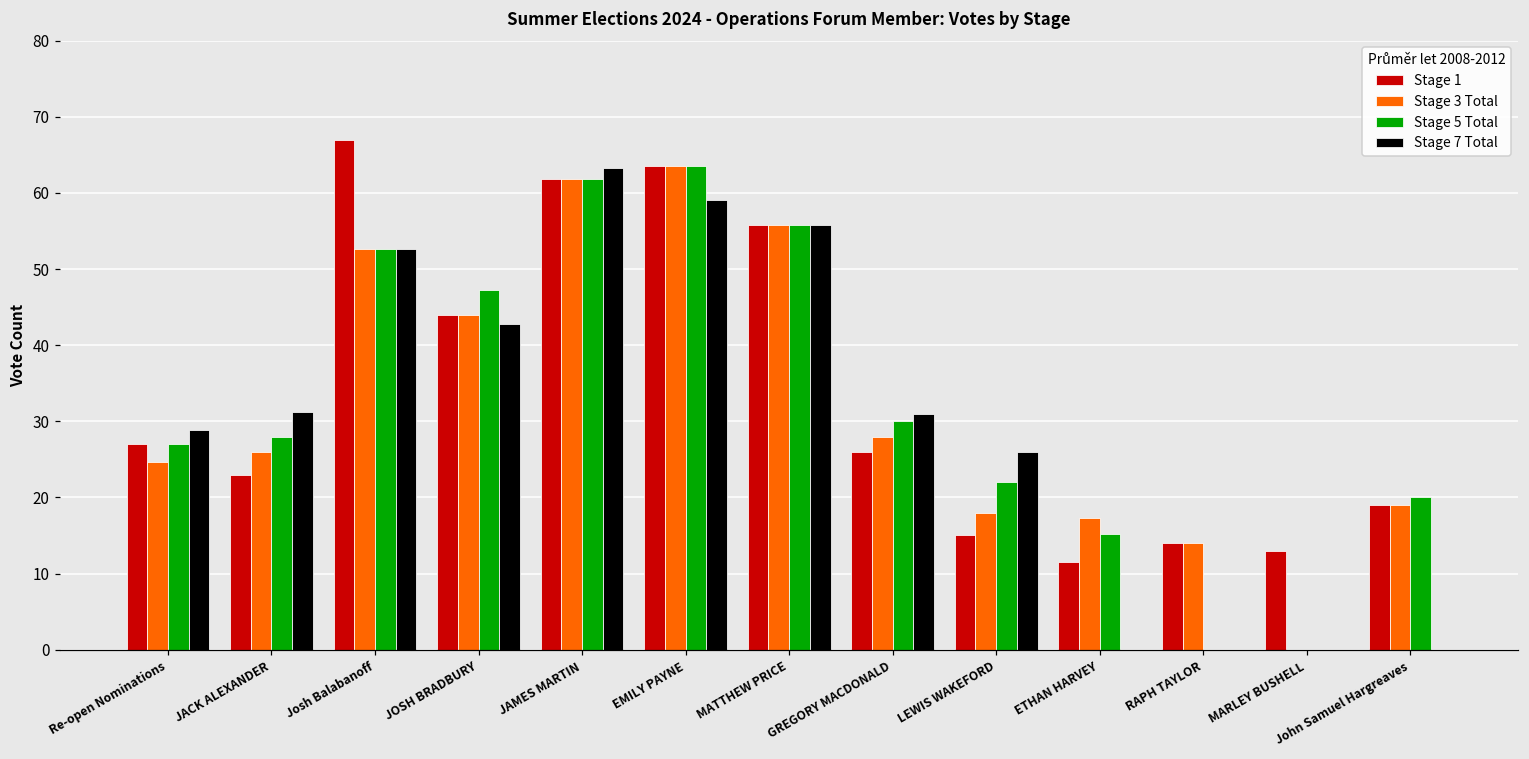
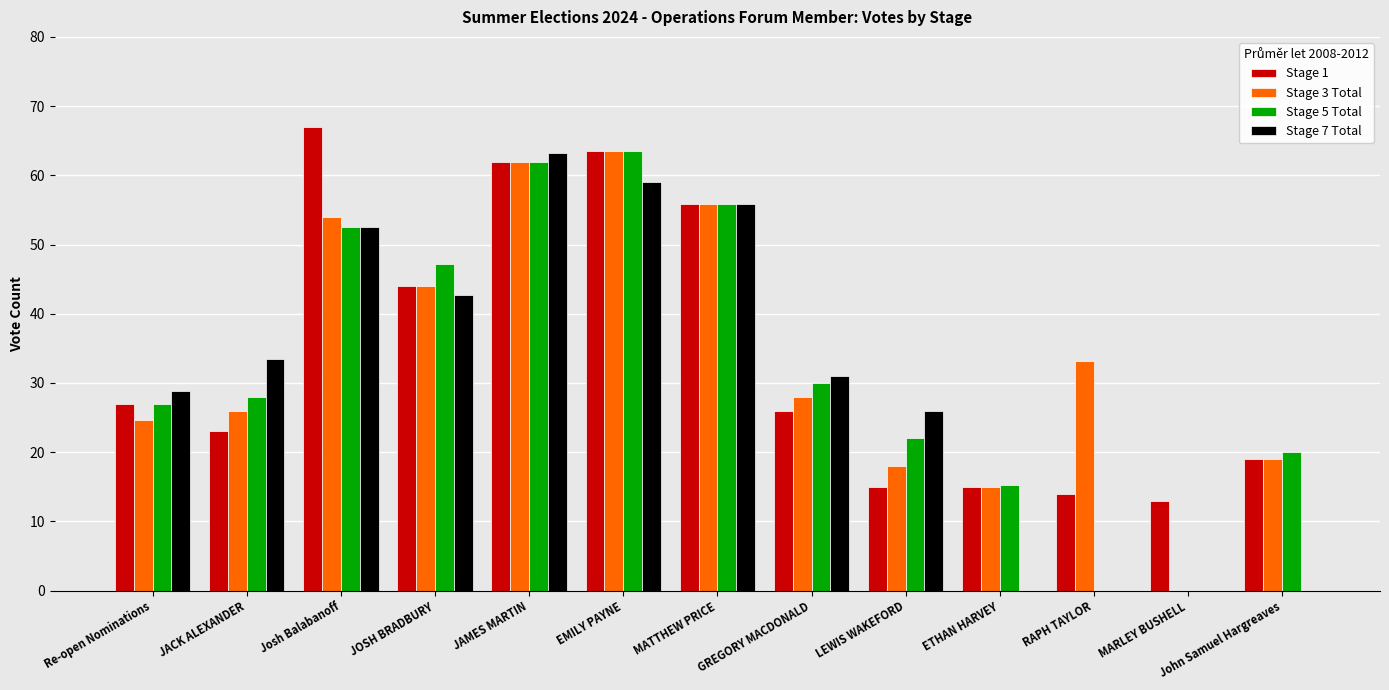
  {
    "Stage 1": {
      "Re-open Nominations": 27,
      "JACK ALEXANDER": 23,
      "Josh Balabanoff": 67,
      "JOSH BRADBURY": 44,
      "JAMES MARTIN": 62,
      "EMILY PAYNE": 64,
      "MATTHEW PRICE": 56,
      "GREGORY MACDONALD": 26,
      "LEWIS WAKEFORD": 15,
-     "ETHAN HARVEY": 12,
+     "ETHAN HARVEY": 15,
      "RAPH TAYLOR": 14,
      "MARLEY BUSHELL": 13,
      "John Samuel Hargreaves": 19
    },
    "Stage 3 Total": {
      "Re-open Nominations": 25,
      "JACK ALEXANDER": 26,
-     "Josh Balabanoff": 53,
+     "Josh Balabanoff": 54,
      "JOSH BRADBURY": 44,
      "JAMES MARTIN": 62,
      "EMILY PAYNE": 64,
      "MATTHEW PRICE": 56,
      "GREGORY MACDONALD": 28,
      "LEWIS WAKEFORD": 18,
-     "ETHAN HARVEY": 17,
-     "RAPH TAYLOR": 14,
+     "ETHAN HARVEY": 15,
+     "RAPH TAYLOR": 33,
      "MARLEY BUSHELL": 0,
      "John Samuel Hargreaves": 19
    },
    "Stage 5 Total": {
      "Re-open Nominations": 27,
      "JACK ALEXANDER": 28,
      "Josh Balabanoff": 53,
      "JOSH BRADBURY": 47,
      "JAMES MARTIN": 62,
      "EMILY PAYNE": 64,
      "MATTHEW PRICE": 56,
      "GREGORY MACDONALD": 30,
      "LEWIS WAKEFORD": 22,
      "ETHAN HARVEY": 15,
      "RAPH TAYLOR": 0,
      "MARLEY BUSHELL": 0,
      "John Samuel Hargreaves": 20
    },
    "Stage 7 Total": {
      "Re-open Nominations": 29,
-     "JACK ALEXANDER": 31,
+     "JACK ALEXANDER": 33,
      "Josh Balabanoff": 53,
      "JOSH BRADBURY": 43,
      "JAMES MARTIN": 63,
      "EMILY PAYNE": 59,
      "MATTHEW PRICE": 56,
      "GREGORY MACDONALD": 31,
      "LEWIS WAKEFORD": 26,
      "ETHAN HARVEY": 0,
      "RAPH TAYLOR": 0,
      "MARLEY BUSHELL": 0,
      "John Samuel Hargreaves": 0
    }
  }
